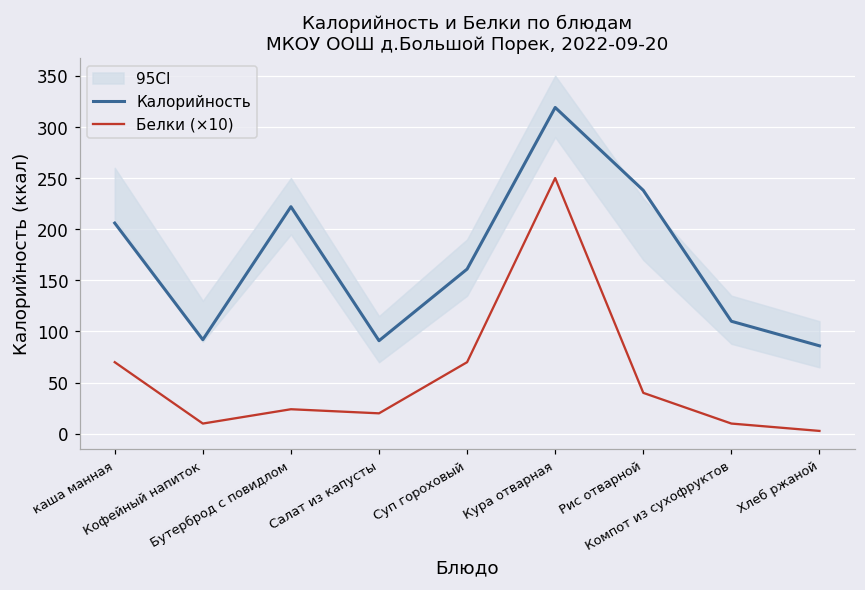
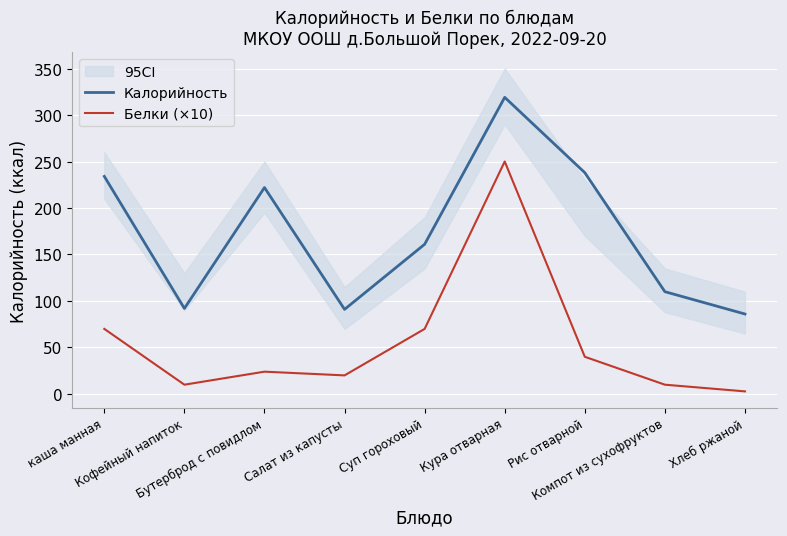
  {
    "Калорийность": {
-     "каша манная": 210,
+     "каша манная": 230,
      "Кофейный напиток": 90,
      "Бутерброд с повидлом": 220,
      "Салат из капусты": 90,
      "Суп гороховый": 160,
      "Кура отварная": 320,
      "Рис отварной": 240,
      "Компот из сухофруктов": 110,
      "Хлеб ржаной": 90
    },
    "Белки (×10)": {
      "каша манная": 70,
      "Кофейный напиток": 10,
      "Бутерброд с повидлом": 20,
      "Салат из капусты": 20,
      "Суп гороховый": 70,
      "Кура отварная": 250,
      "Рис отварной": 40,
      "Компот из сухофруктов": 10,
      "Хлеб ржаной": 0
    }
  }
